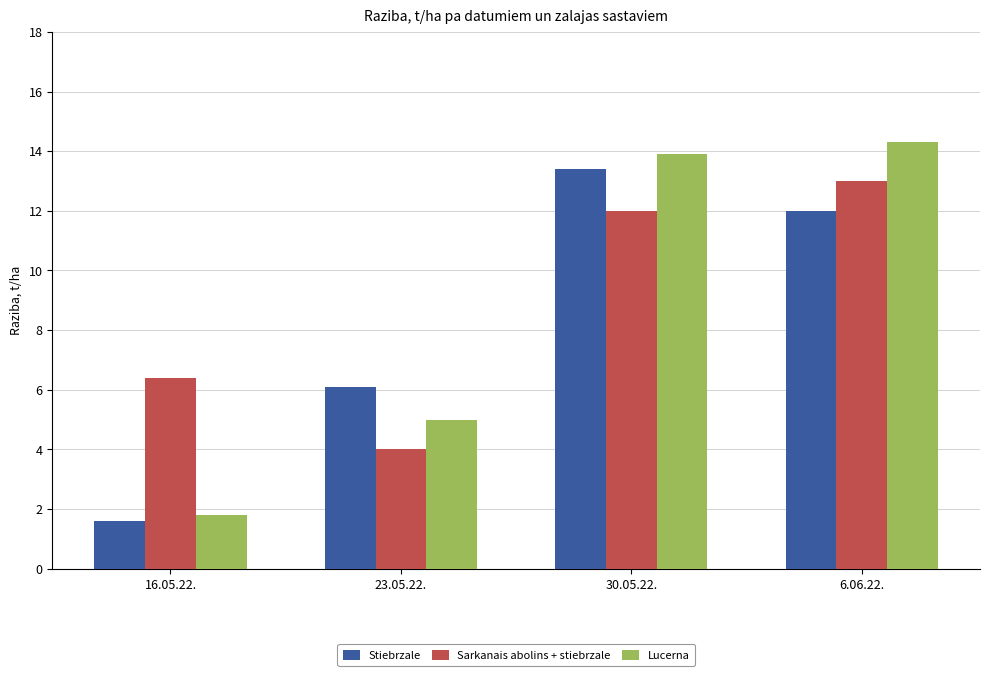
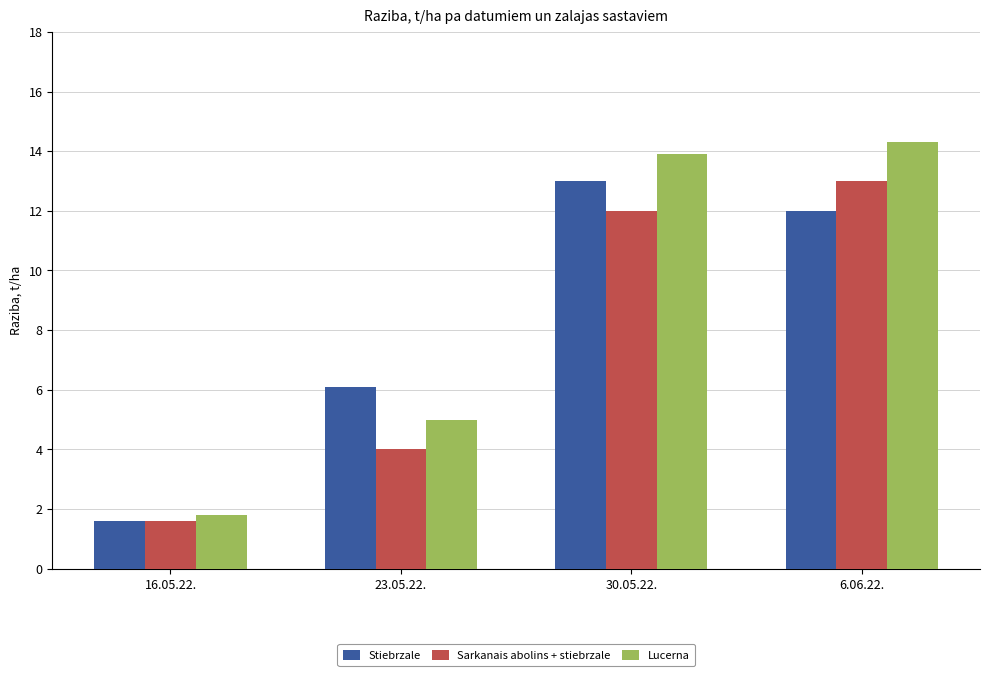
  {
    "Stiebrzale": {
      "16.05.22.": 1.6,
      "23.05.22.": 6.1,
-     "30.05.22.": 13.4,
+     "30.05.22.": 13.0,
      "6.06.22.": 12.0
    },
    "Sarkanais abolins + stiebrzale": {
-     "16.05.22.": 6.4,
+     "16.05.22.": 1.6,
      "23.05.22.": 4.0,
      "30.05.22.": 12.0,
      "6.06.22.": 13.0
    },
    "Lucerna": {
      "16.05.22.": 1.8,
      "23.05.22.": 5.0,
      "30.05.22.": 13.9,
      "6.06.22.": 14.3
    }
  }
